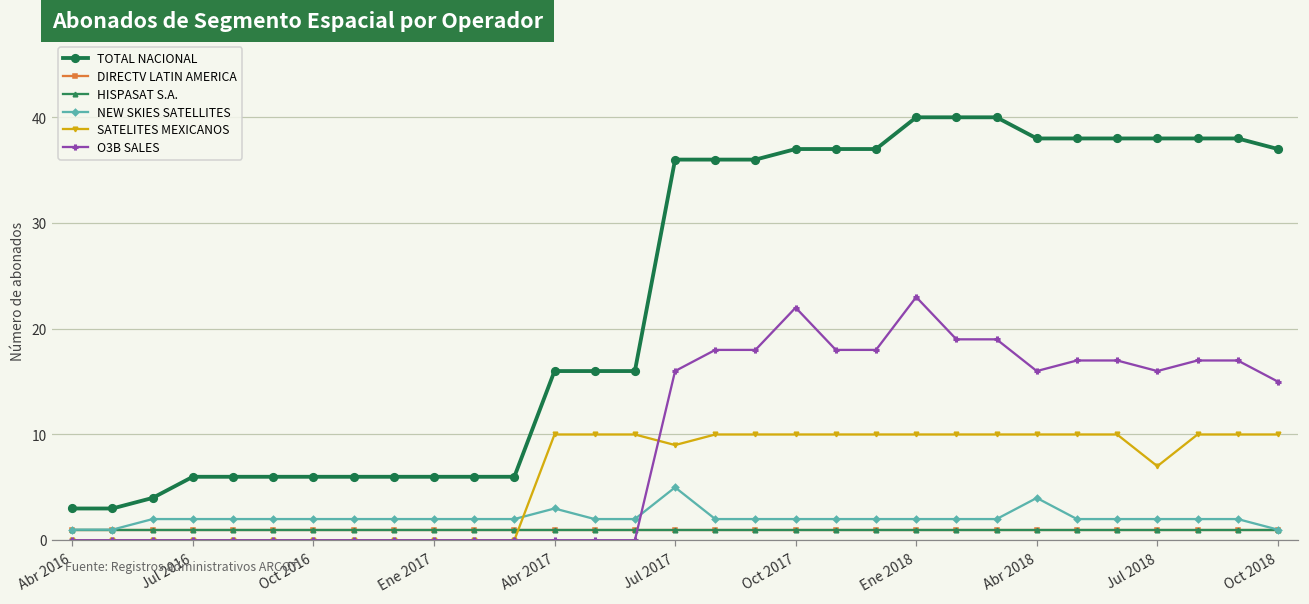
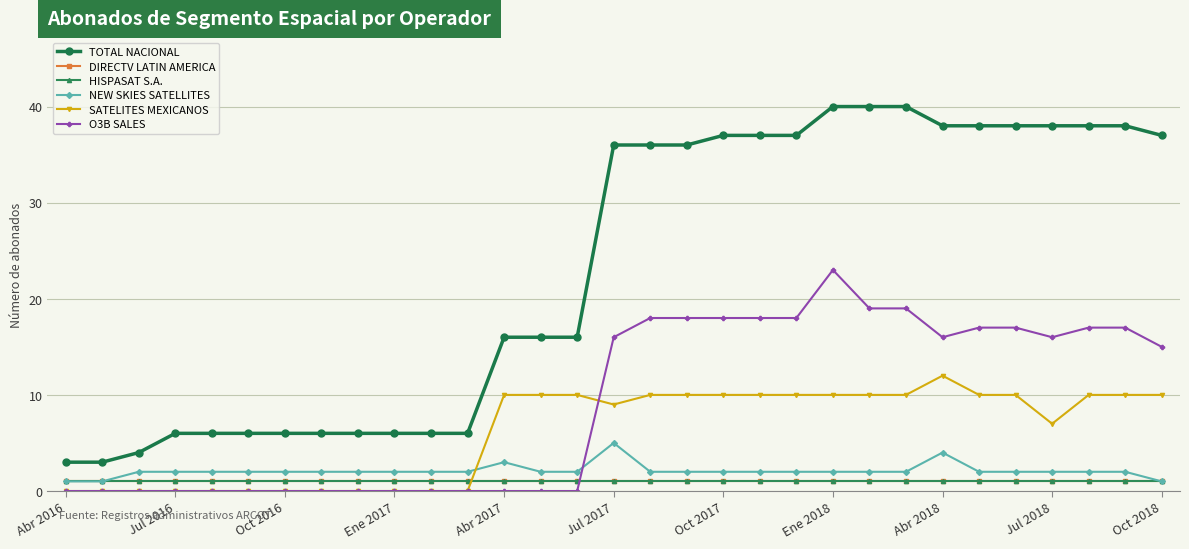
  {
    "NEW SKIES SATELLITES": {
      "Jul 2016": 2,
      "Oct 2016": 2,
      "Ene 2017": 2,
      "Abr 2017": 3,
      "Jul 2017": 5,
      "Oct 2017": 2,
      "Ene 2018": 2,
      "Abr 2018": 4,
      "Jul 2018": 2
    },
    "SATELITES MEXICANOS": {
      "Abr 2017": 10,
      "Jul 2017": 9,
      "Oct 2017": 10,
      "Ene 2018": 10,
-     "Abr 2018": 10,
+     "Abr 2018": 12,
      "Jul 2018": 7,
      "Oct 2018": 10
    },
    "O3B SALES": {
      "Abr 2017": 0,
      "Jul 2017": 16,
-     "Oct 2017": 22,
+     "Oct 2017": 18,
      "Ene 2018": 23,
      "Abr 2018": 16,
      "Jul 2018": 16,
      "Oct 2018": 15
    }
  }
